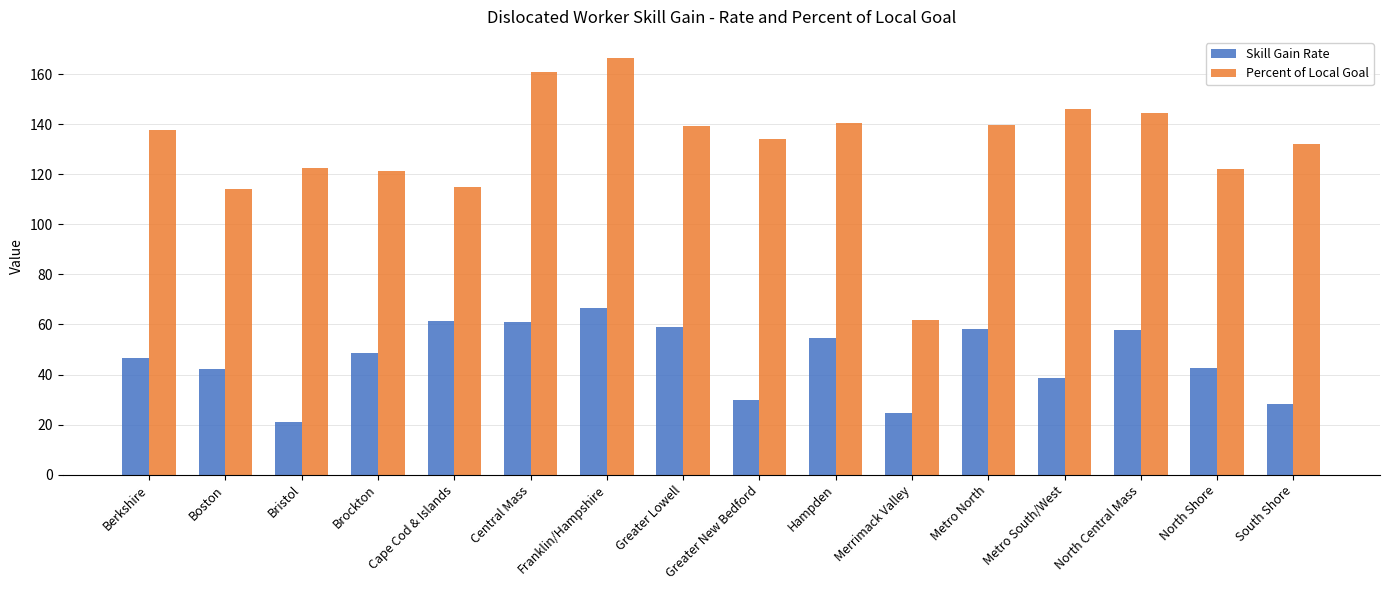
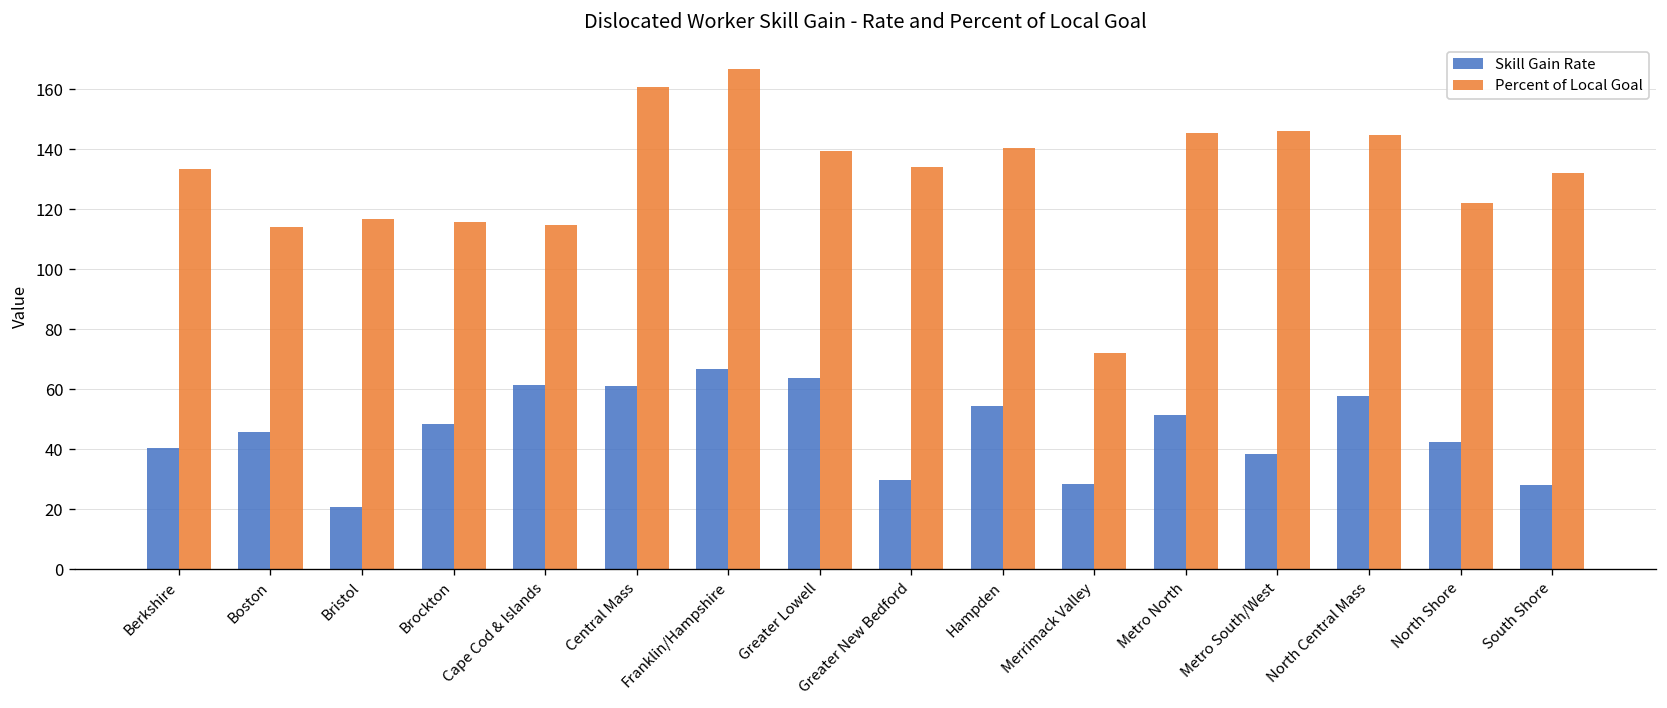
  {
    "Skill Gain Rate": {
-     "Berkshire": 47,
-     "Boston": 42,
+     "Berkshire": 41,
+     "Boston": 46,
      "Bristol": 21,
      "Brockton": 49,
      "Cape Cod & Islands": 62,
      "Central Mass": 61,
      "Franklin/Hampshire": 67,
-     "Greater Lowell": 59,
+     "Greater Lowell": 64,
      "Greater New Bedford": 30,
      "Hampden": 54,
-     "Merrimack Valley": 25,
-     "Metro North": 58,
+     "Merrimack Valley": 28,
+     "Metro North": 51,
      "Metro South/West": 39,
      "North Central Mass": 58,
      "North Shore": 42,
      "South Shore": 28
    },
    "Percent of Local Goal": {
-     "Berkshire": 138,
+     "Berkshire": 133,
      "Boston": 114,
-     "Bristol": 122,
-     "Brockton": 121,
+     "Bristol": 117,
+     "Brockton": 116,
      "Cape Cod & Islands": 115,
      "Central Mass": 161,
      "Franklin/Hampshire": 167,
      "Greater Lowell": 139,
      "Greater New Bedford": 134,
      "Hampden": 140,
-     "Merrimack Valley": 62,
-     "Metro North": 140,
+     "Merrimack Valley": 72,
+     "Metro North": 145,
      "Metro South/West": 146,
      "North Central Mass": 145,
      "North Shore": 122,
      "South Shore": 132
    }
  }
